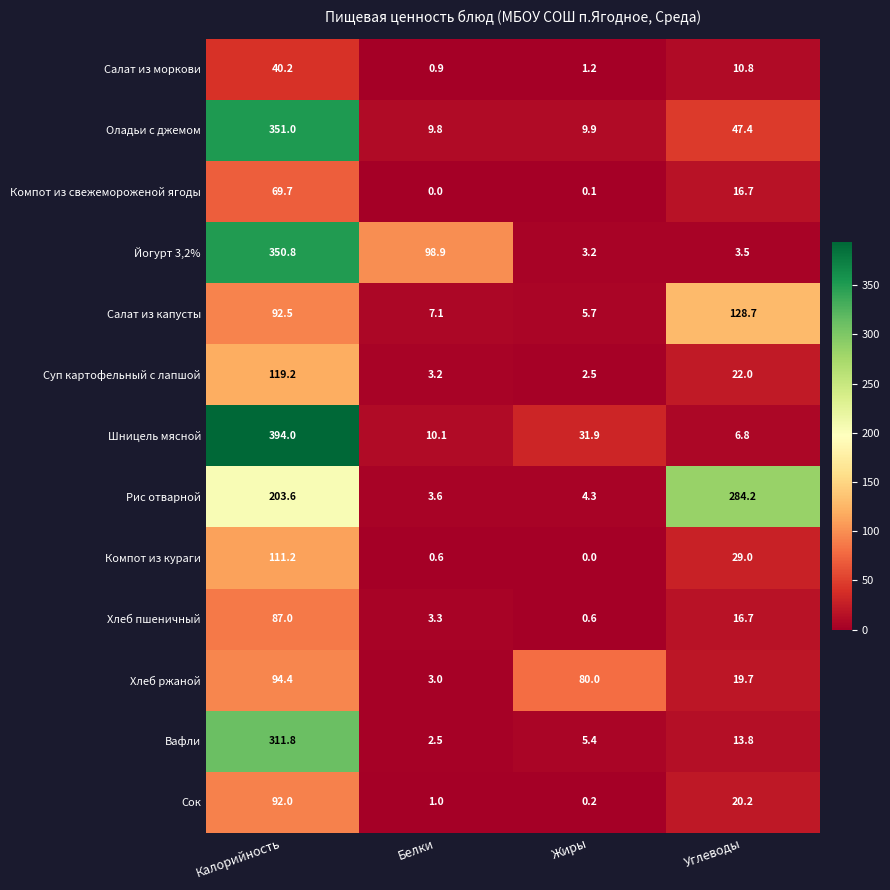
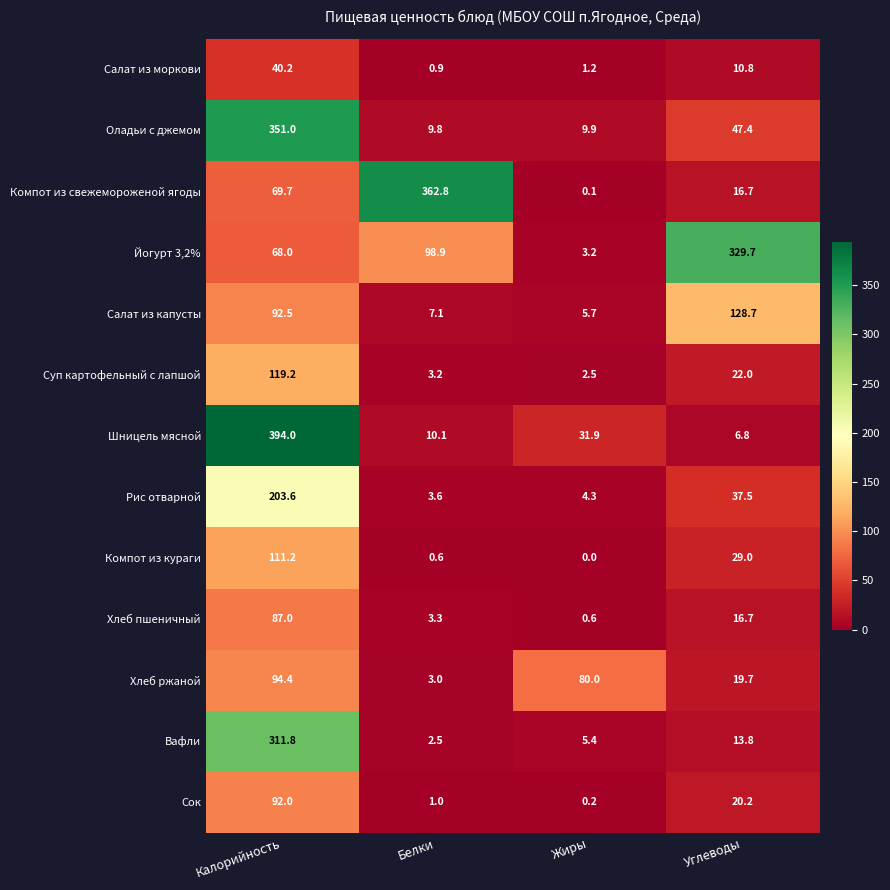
  {
    "Салат из моркови": {
      "Калорийность": 40.2,
      "Белки": 0.9,
      "Жиры": 1.2,
      "Углеводы": 10.8
    },
    "Оладьи с джемом": {
      "Калорийность": 351.0,
      "Белки": 9.8,
      "Жиры": 9.9,
      "Углеводы": 47.4
    },
    "Компот из свежемороженой ягоды": {
      "Калорийность": 69.7,
-     "Белки": 0.0,
+     "Белки": 362.8,
      "Жиры": 0.1,
      "Углеводы": 16.7
    },
    "Йогурт 3,2%": {
-     "Калорийность": 350.8,
+     "Калорийность": 68.0,
      "Белки": 98.9,
      "Жиры": 3.2,
-     "Углеводы": 3.5
+     "Углеводы": 329.7
    },
    "Салат из капусты": {
      "Калорийность": 92.5,
      "Белки": 7.1,
      "Жиры": 5.7,
      "Углеводы": 128.7
    },
    "Суп картофельный с лапшой": {
      "Калорийность": 119.2,
      "Белки": 3.2,
      "Жиры": 2.5,
      "Углеводы": 22.0
    },
    "Шницель мясной": {
      "Калорийность": 394.0,
      "Белки": 10.1,
      "Жиры": 31.9,
      "Углеводы": 6.8
    },
    "Рис отварной": {
      "Калорийность": 203.6,
      "Белки": 3.6,
      "Жиры": 4.3,
-     "Углеводы": 284.2
+     "Углеводы": 37.5
    },
    "Компот из кураги": {
      "Калорийность": 111.2,
      "Белки": 0.6,
      "Жиры": 0.0,
      "Углеводы": 29.0
    },
    "Хлеб пшеничный": {
      "Калорийность": 87.0,
      "Белки": 3.3,
      "Жиры": 0.6,
      "Углеводы": 16.7
    },
    "Хлеб ржаной": {
      "Калорийность": 94.4,
      "Белки": 3.0,
      "Жиры": 80.0,
      "Углеводы": 19.7
    },
    "Вафли": {
      "Калорийность": 311.8,
      "Белки": 2.5,
      "Жиры": 5.4,
      "Углеводы": 13.8
    },
    "Сок": {
      "Калорийность": 92.0,
      "Белки": 1.0,
      "Жиры": 0.2,
      "Углеводы": 20.2
    }
  }
